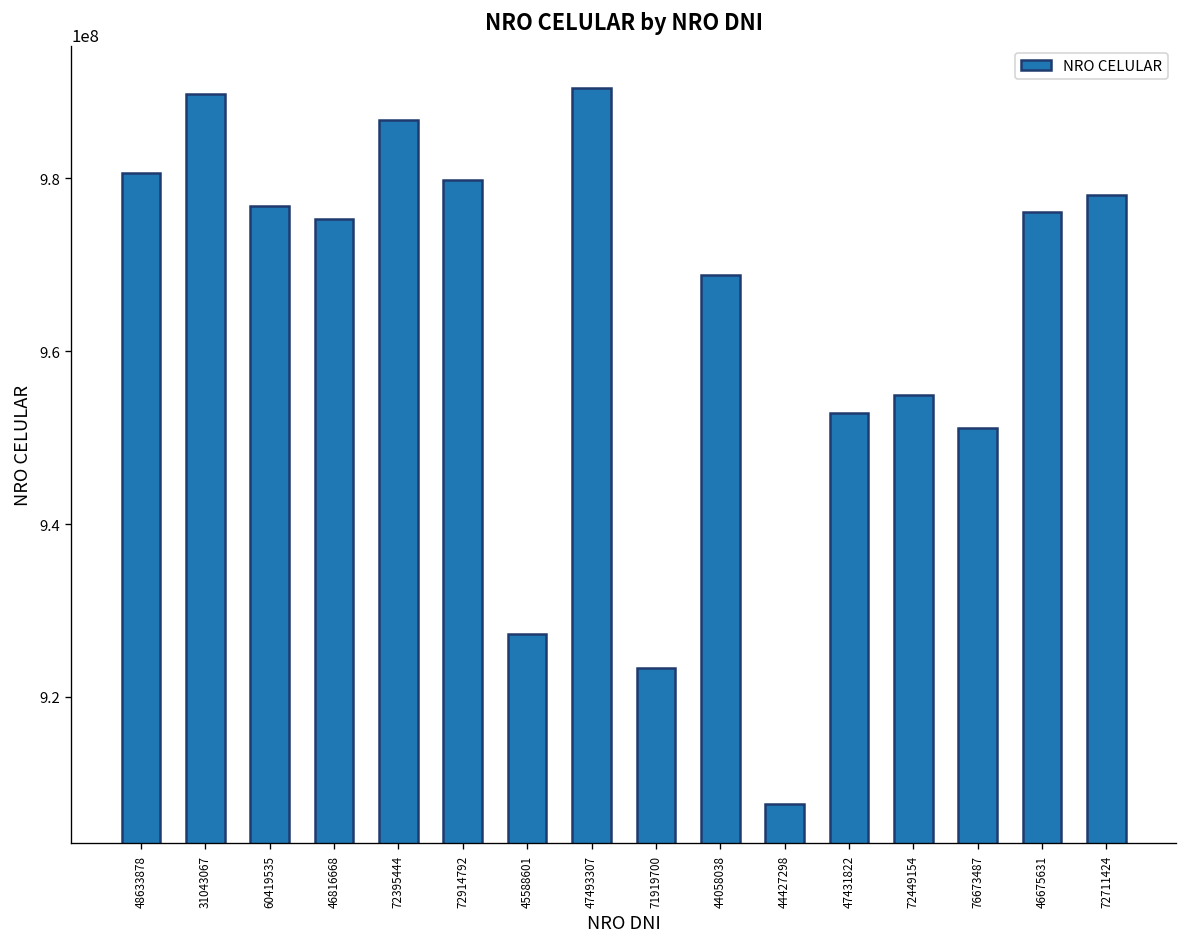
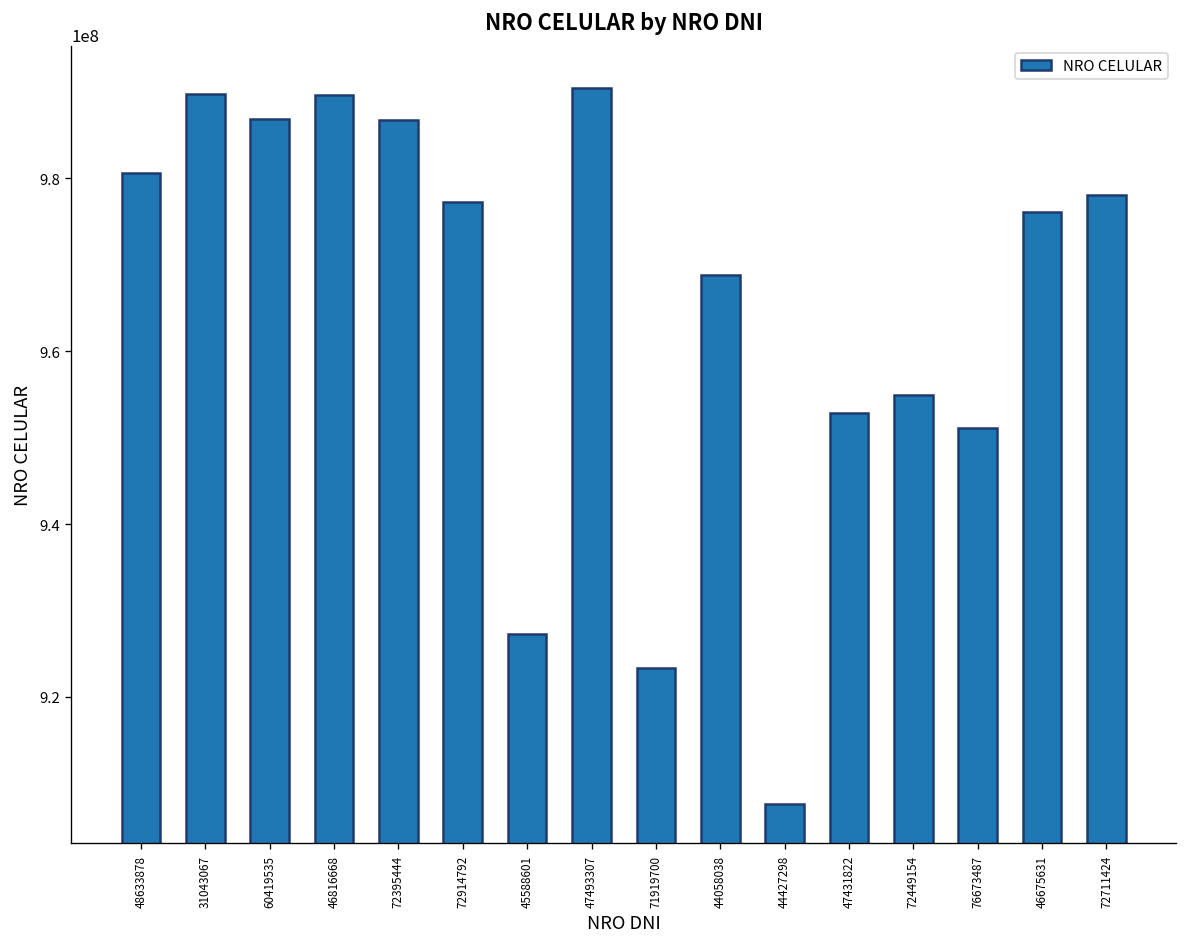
  {
    "48633878": 981000000,
    "31043067": 990000000,
-   "60419535": 977000000,
-   "46816668": 975000000,
+   "60419535": 987000000,
+   "46816668": 990000000,
    "72395444": 987000000,
-   "72914792": 980000000,
+   "72914792": 977000000,
    "45588601": 927000000,
    "47493307": 990000000,
    "71919700": 923000000,
    "44058038": 969000000,
    "44427298": 908000000,
    "47431822": 953000000,
    "72449154": 955000000,
    "76673487": 951000000,
    "46675631": 976000000,
    "72711424": 978000000
  }
